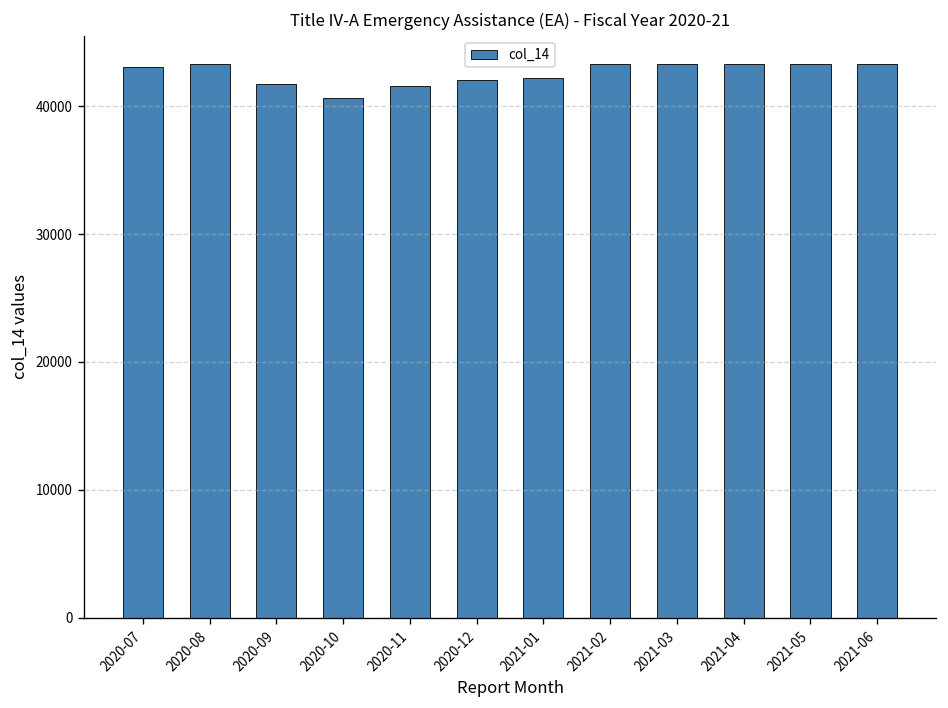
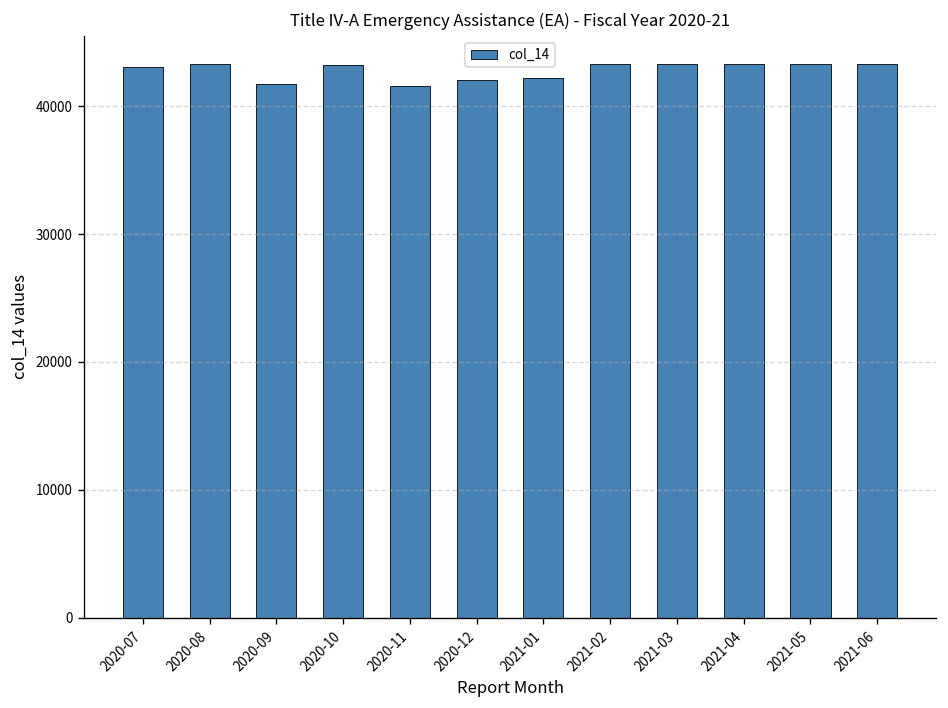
  {
    "2020-07": 43100,
    "2020-08": 43300,
    "2020-09": 41700,
-   "2020-10": 40600,
+   "2020-10": 43200,
    "2020-11": 41600,
    "2020-12": 42000,
    "2021-01": 42200,
    "2021-02": 43300,
    "2021-03": 43300,
    "2021-04": 43300,
    "2021-05": 43300,
    "2021-06": 43300
  }
